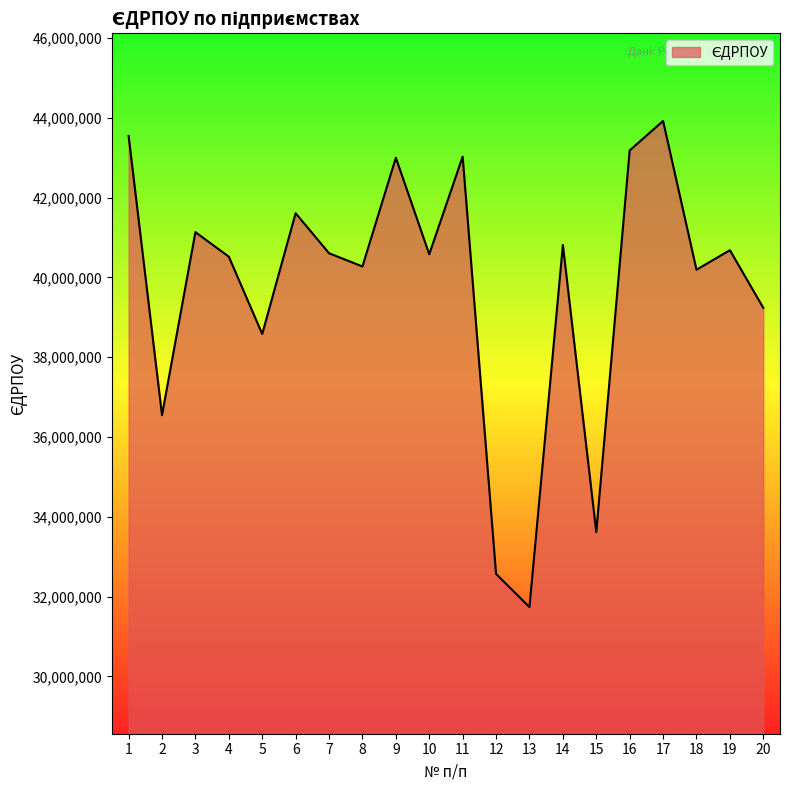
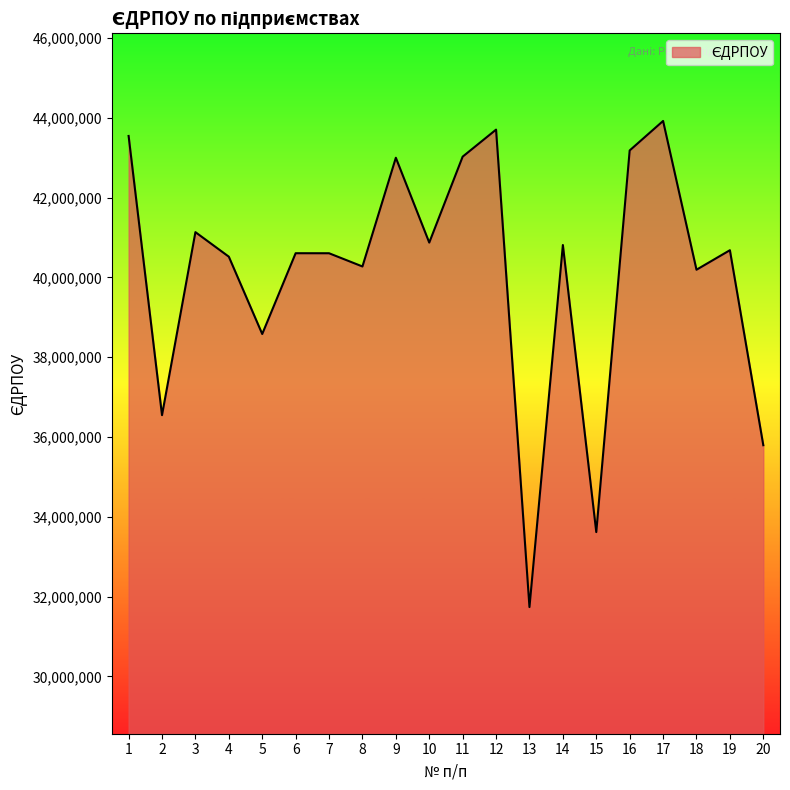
  {
    "1": "43,500,000",
    "2": "36,500,000",
    "3": "41,100,000",
    "4": "40,500,000",
    "5": "38,600,000",
-   "6": "41,600,000",
+   "6": "40,600,000",
    "7": "40,600,000",
    "8": "40,300,000",
    "9": "43,000,000",
-   "10": "40,600,000",
+   "10": "40,900,000",
    "11": "43,000,000",
-   "12": "32,600,000",
+   "12": "43,700,000",
    "13": "31,700,000",
    "14": "40,800,000",
    "15": "33,600,000",
    "16": "43,200,000",
    "17": "43,900,000",
    "18": "40,200,000",
    "19": "40,700,000",
-   "20": "39,200,000"
+   "20": "35,800,000"
  }
